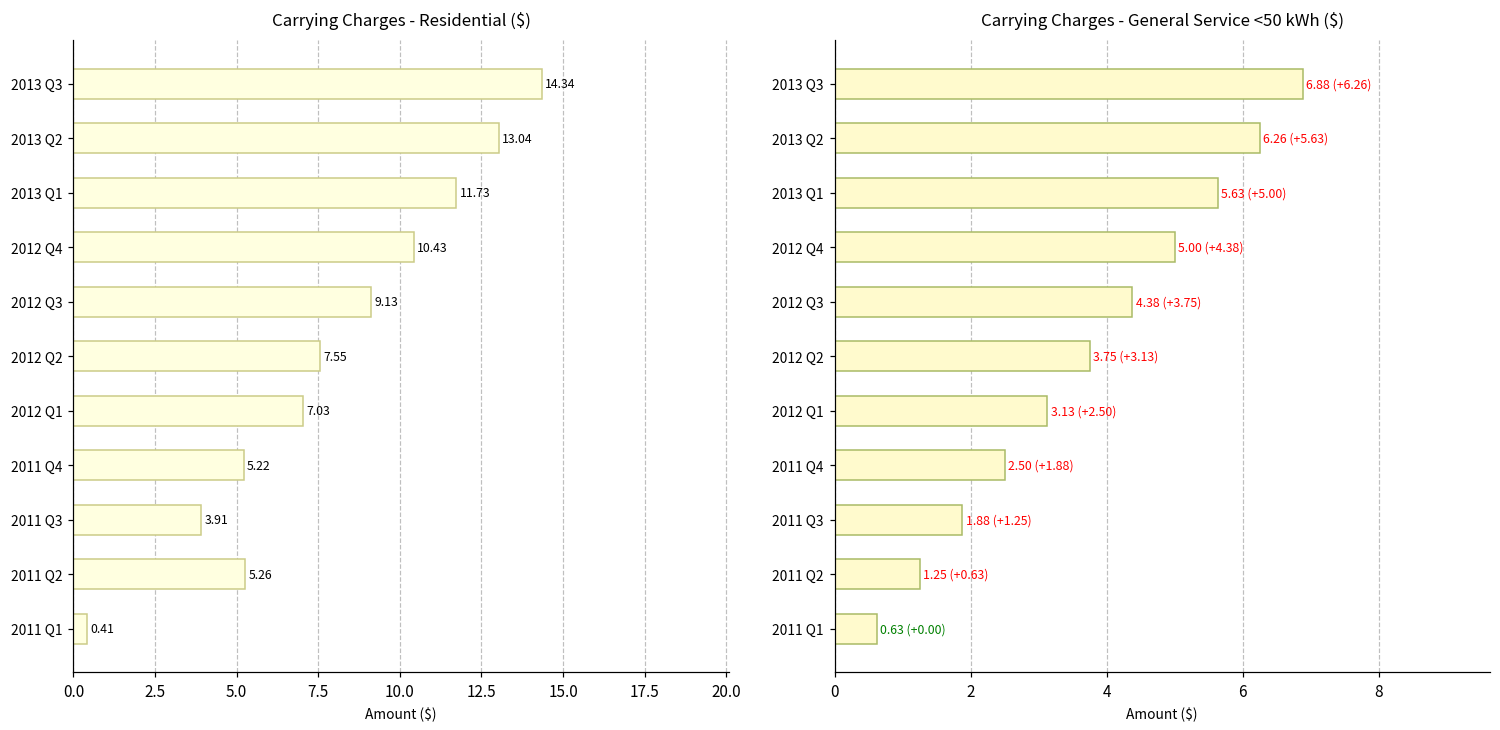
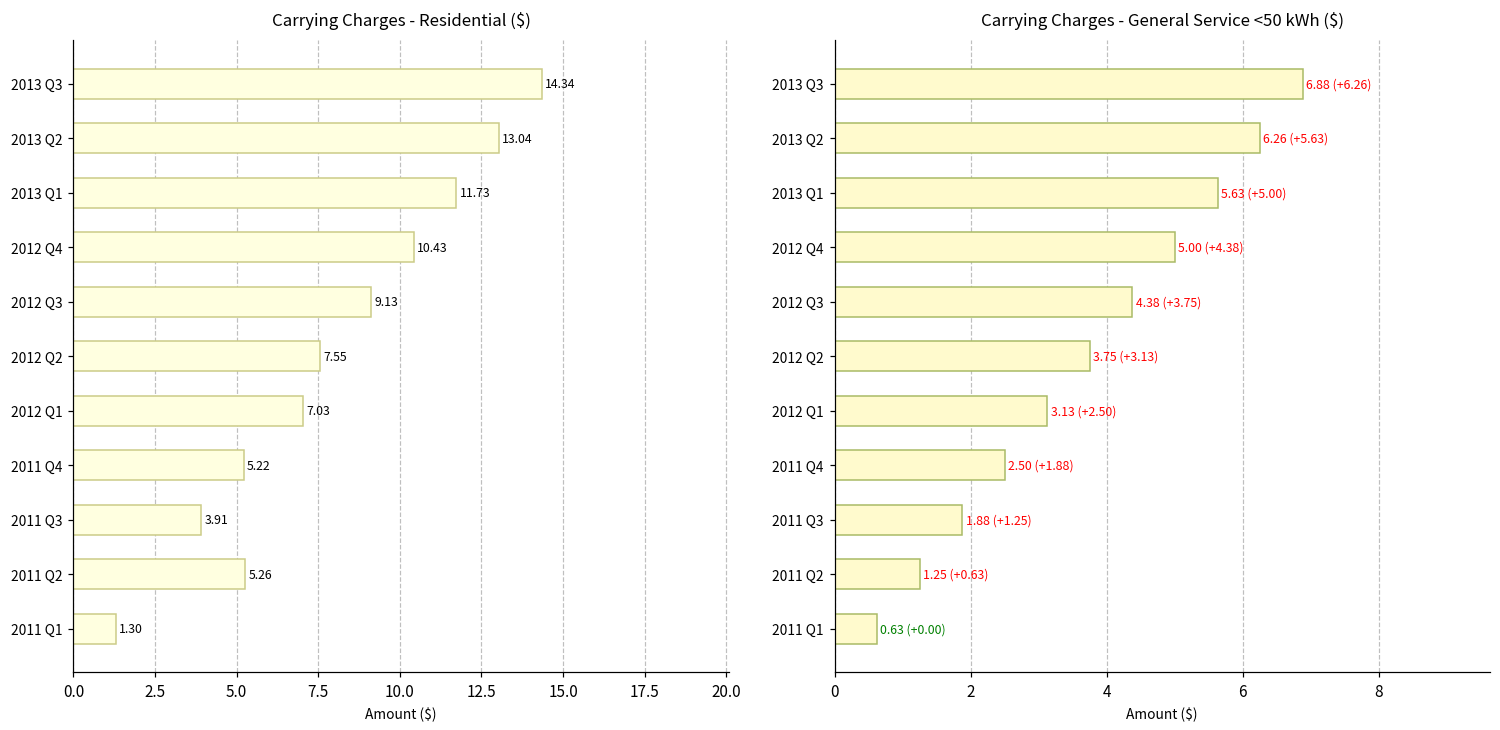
  {
    "Carrying Charges - Residential ($)": {
      "2013 Q3": 14.34,
      "2013 Q2": 13.04,
      "2013 Q1": 11.73,
      "2012 Q4": 10.43,
      "2012 Q3": 9.13,
      "2012 Q2": 7.55,
      "2012 Q1": 7.03,
      "2011 Q4": 5.22,
      "2011 Q3": 3.91,
      "2011 Q2": 5.26,
-     "2011 Q1": 0.41
+     "2011 Q1": 1.30
    },
    "Carrying Charges - General Service <50 kWh ($)": {
      "2013 Q3": 6.88,
      "2013 Q2": 6.26,
      "2013 Q1": 5.63,
      "2012 Q4": 5.00,
      "2012 Q3": 4.38,
      "2012 Q2": 3.75,
      "2012 Q1": 3.13,
      "2011 Q4": 2.50,
      "2011 Q3": 1.88,
      "2011 Q2": 1.25,
      "2011 Q1": 0.63
    }
  }
